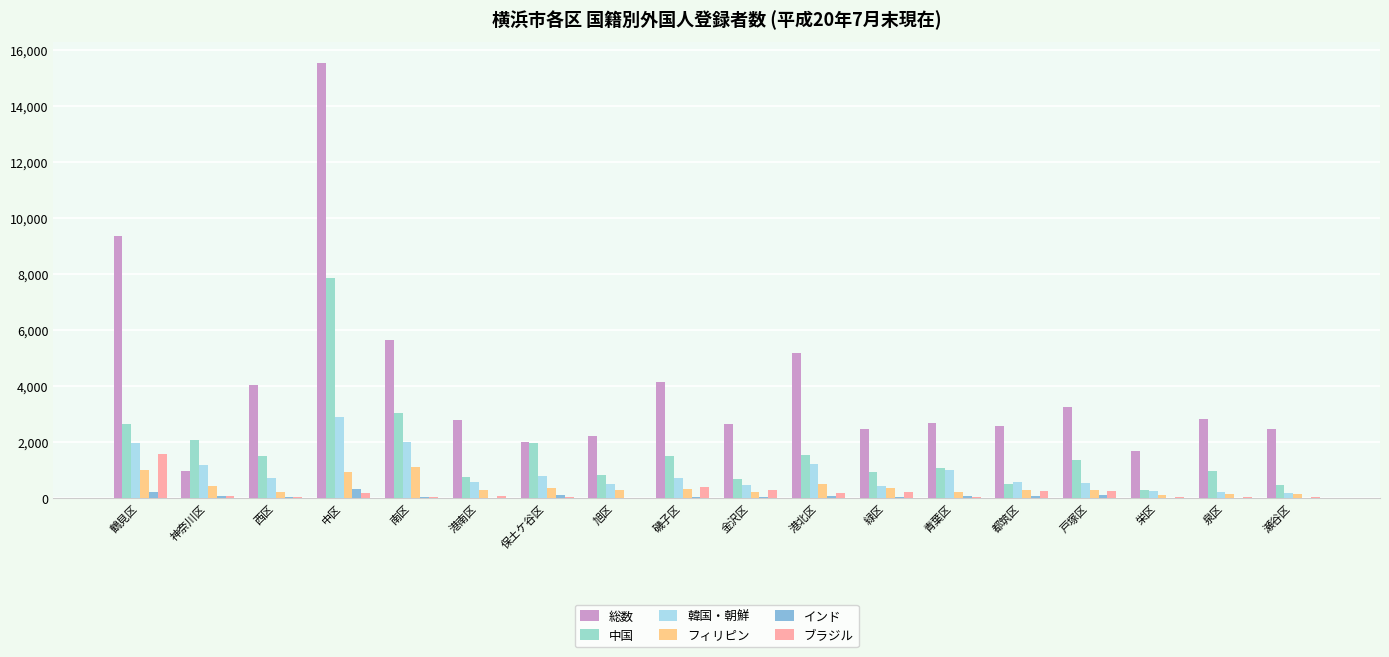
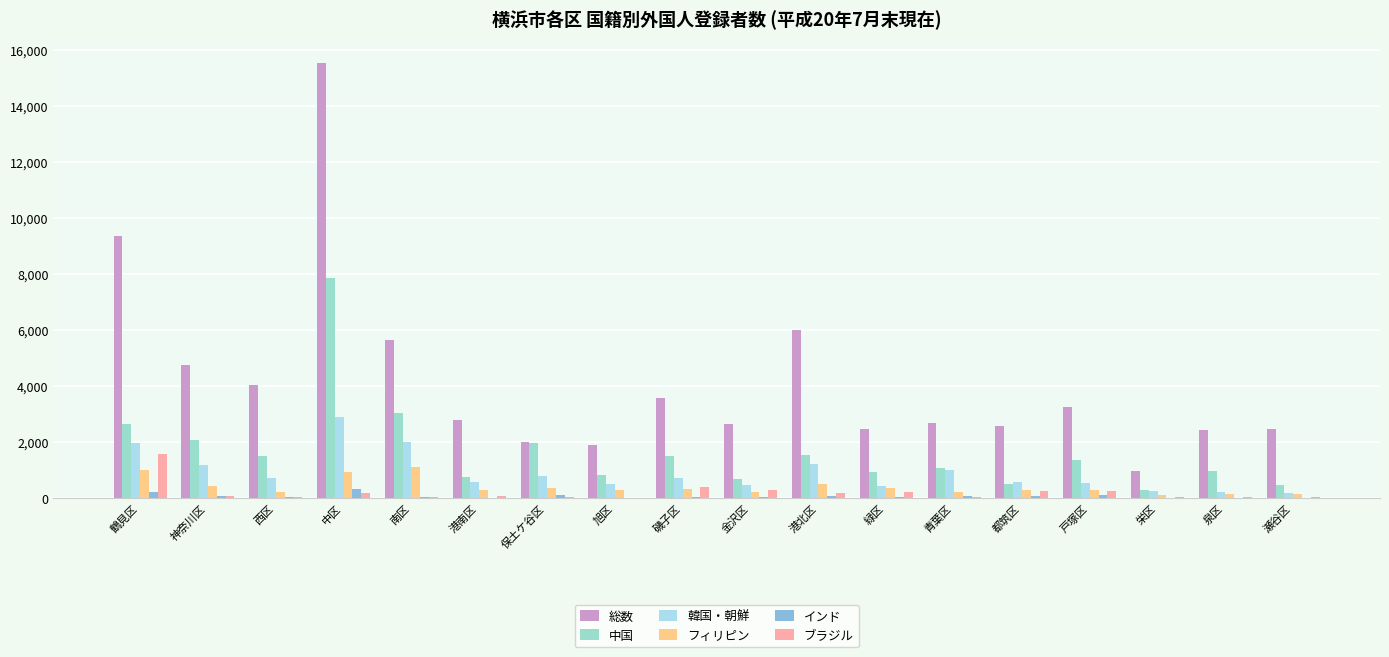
  {
    "総数": {
      "鶴見区": "9,400",
-     "神奈川区": "1,000",
+     "神奈川区": "4,700",
      "西区": "4,000",
      "中区": "15,500",
      "南区": "5,700",
      "港南区": "2,800",
      "保土ケ谷区": "2,000",
-     "旭区": "2,200",
-     "磯子区": "4,200",
+     "旭区": "1,900",
+     "磯子区": "3,600",
      "金沢区": "2,600",
-     "港北区": "5,200",
+     "港北区": "6,000",
      "緑区": "2,500",
      "青葉区": "2,700",
      "都筑区": "2,600",
      "戸塚区": "3,200",
-     "栄区": "1,700",
-     "泉区": "2,800",
+     "栄区": "1,000",
+     "泉区": "2,400",
      "瀬谷区": "2,500"
    }
  }
